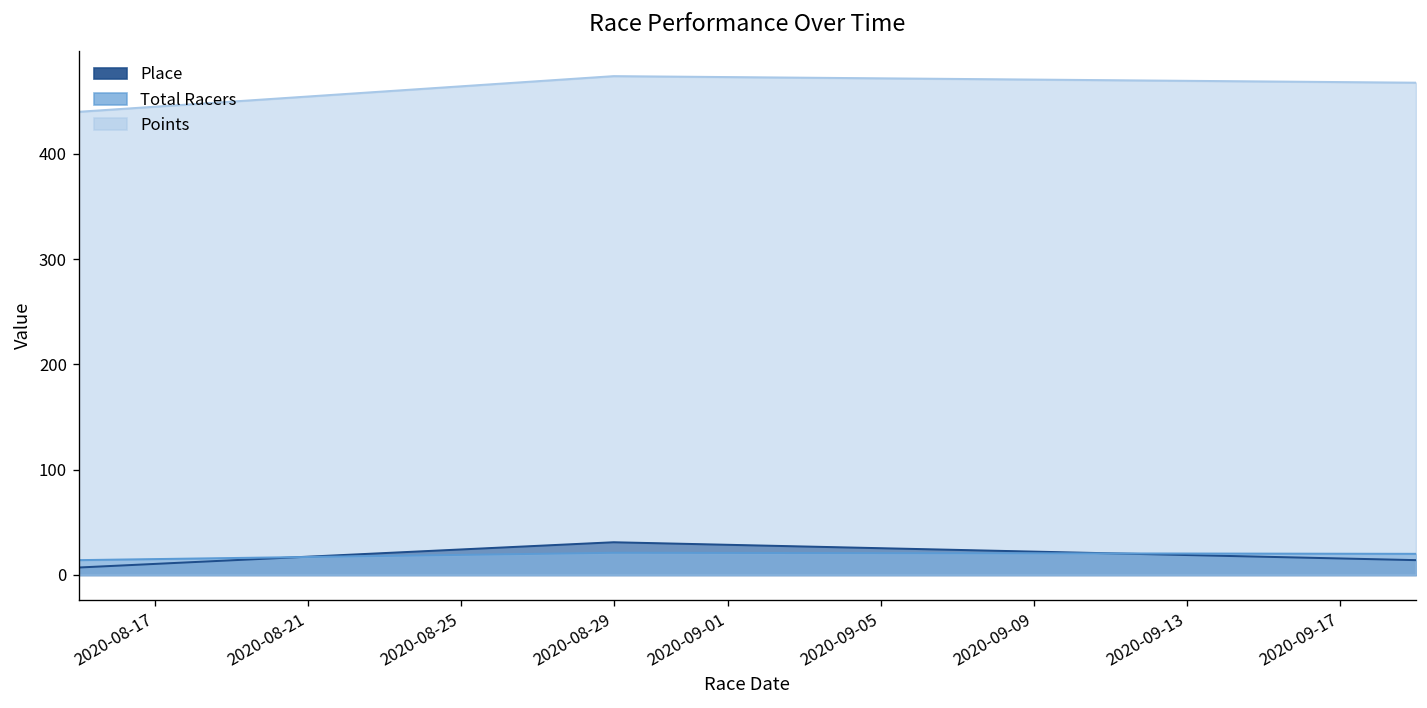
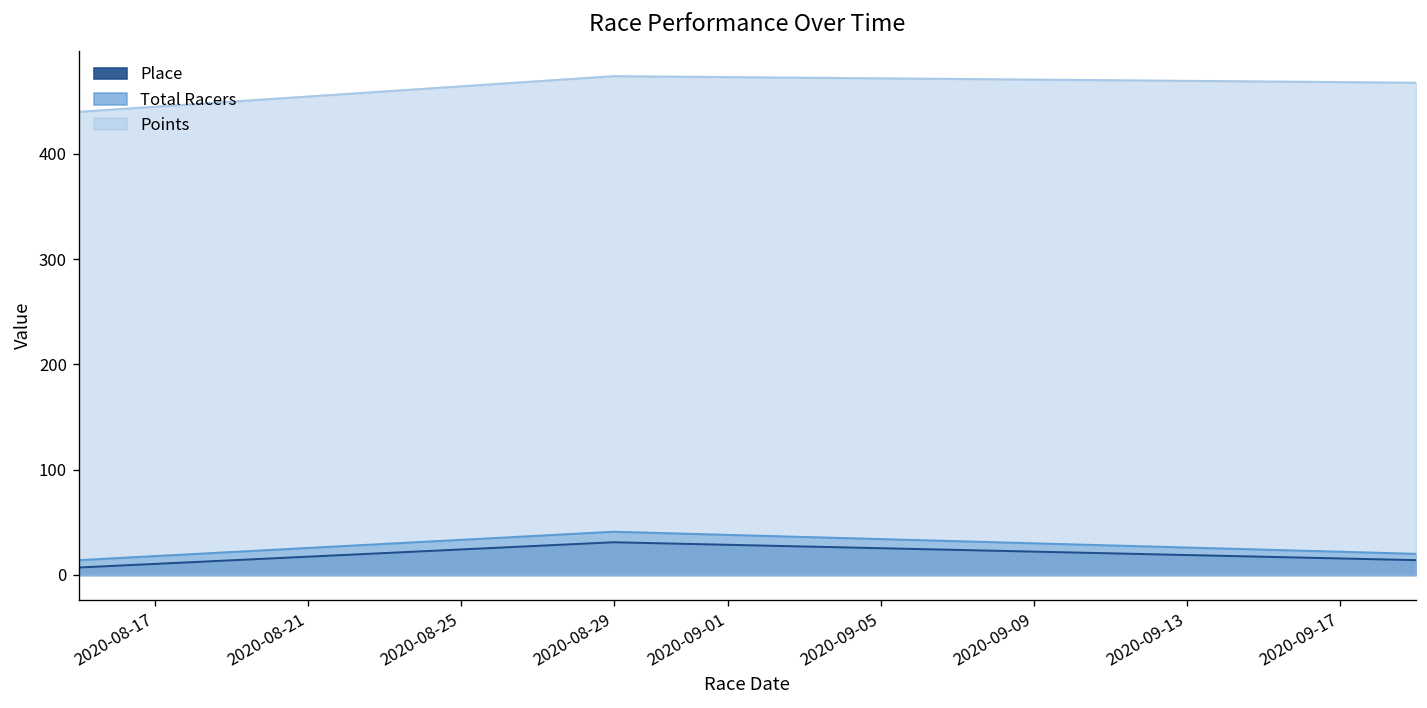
  {
    "Place": {
      "2020-08-29": 30
    },
    "Total Racers": {
-     "2020-08-29": 20
+     "2020-08-29": 40
    },
    "Points": {
      "2020-08-29": 470
    }
  }
